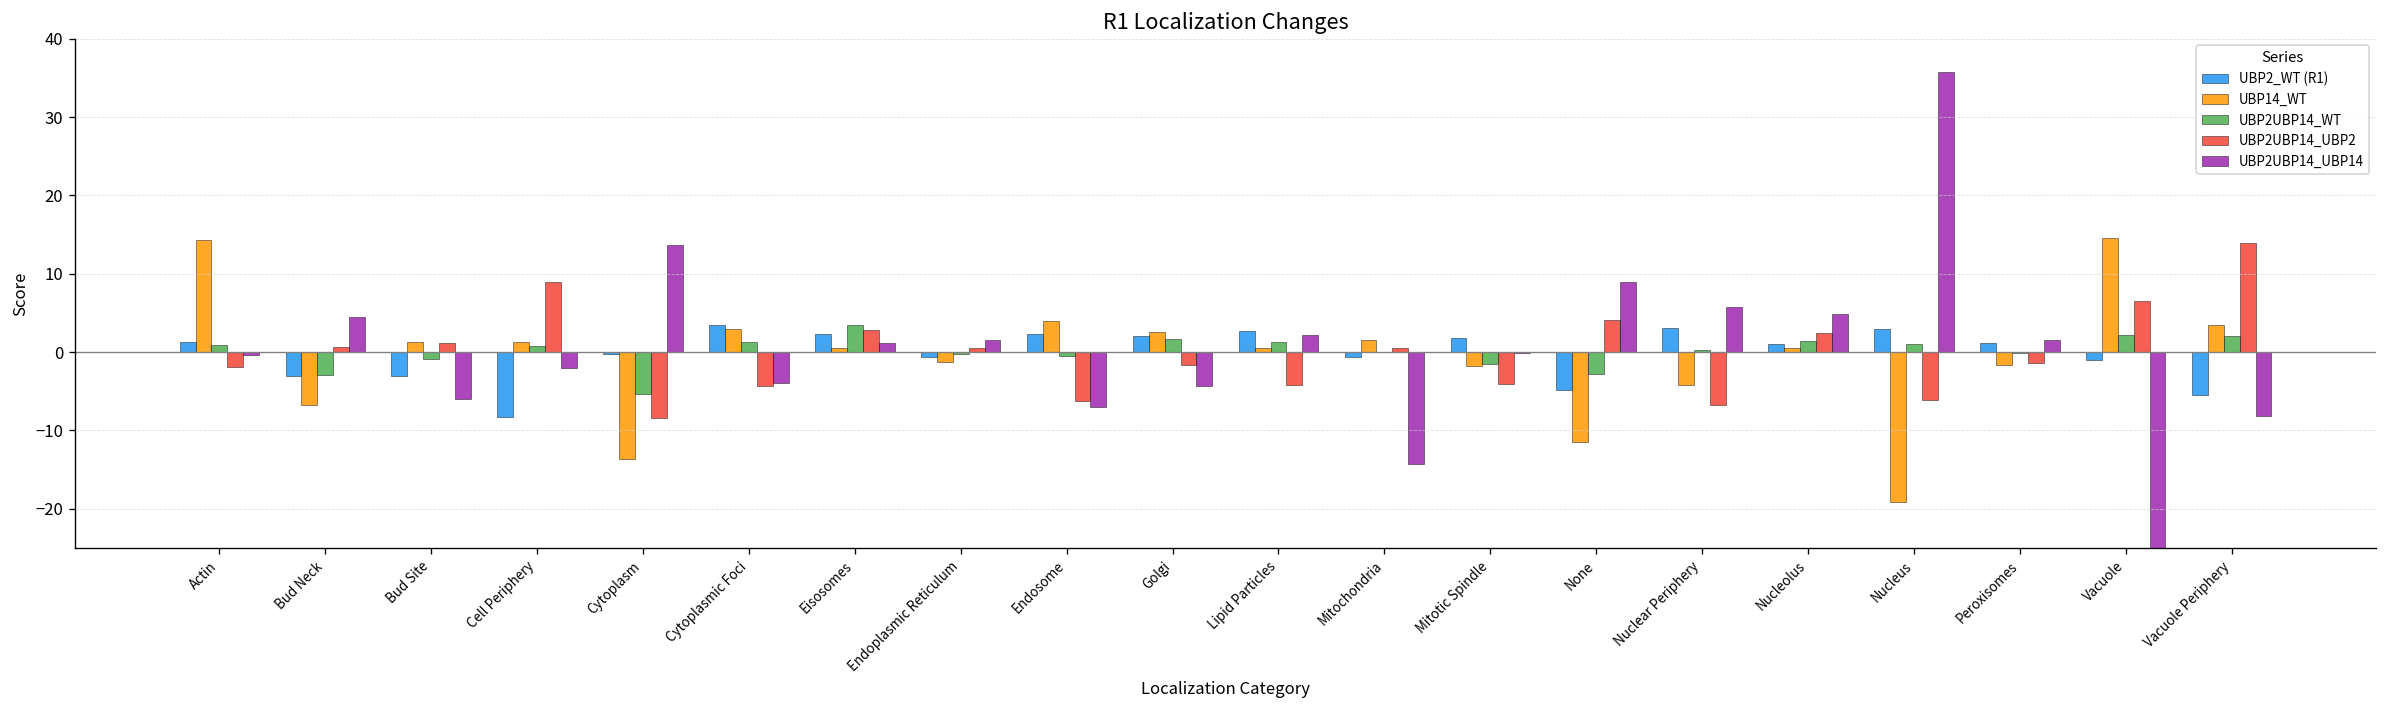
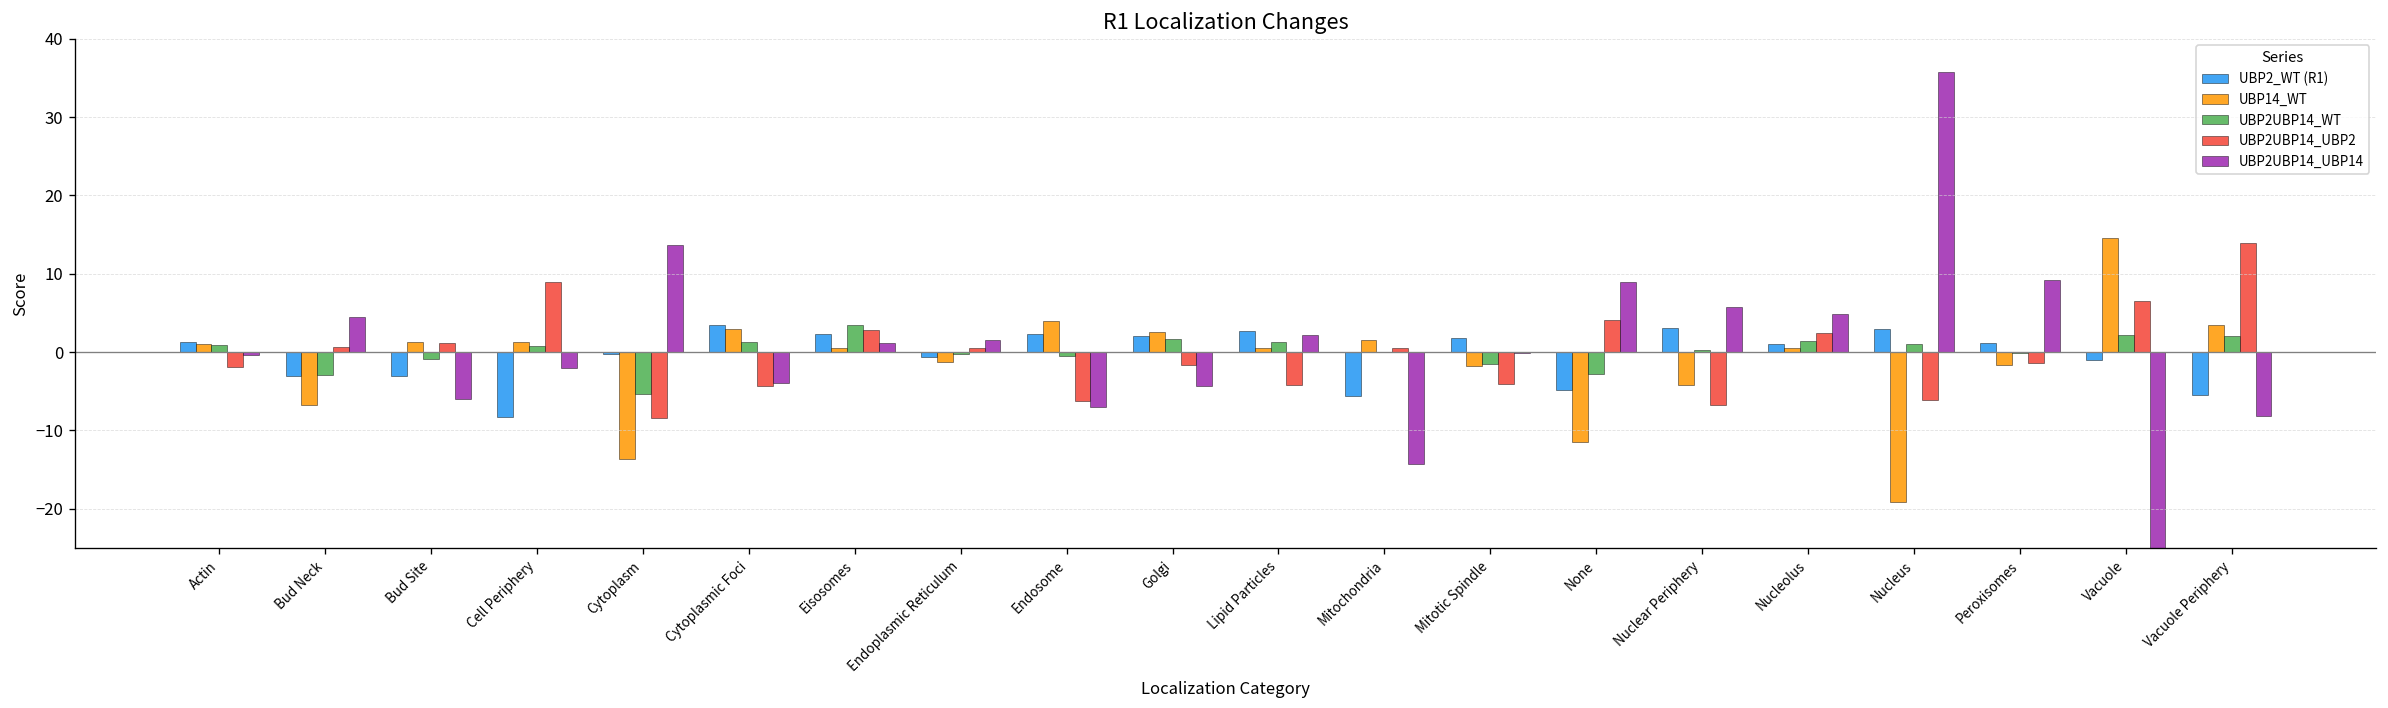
  {
    "UBP2_WT (R1)": {
      "Actin": 1,
      "Bud Neck": -3,
      "Bud Site": -3,
      "Cell Periphery": -8,
      "Cytoplasmic Foci": 3,
      "Eisosomes": 2,
      "Endoplasmic Reticulum": -1,
      "Endosome": 2,
      "Golgi": 2,
      "Lipid Particles": 3,
-     "Mitochondria": -1,
+     "Mitochondria": -6,
      "Mitotic Spindle": 2,
      "None": -5,
      "Nuclear Periphery": 3,
      "Nucleolus": 1,
      "Nucleus": 3,
      "Peroxisomes": 1,
      "Vacuole": -1,
      "Vacuole Periphery": -6
    },
    "UBP14_WT": {
-     "Actin": 14,
+     "Actin": 1,
      "Bud Neck": -7,
      "Bud Site": 1,
      "Cell Periphery": 1,
      "Cytoplasm": -14,
      "Cytoplasmic Foci": 3,
      "Eisosomes": 0,
      "Endoplasmic Reticulum": -1,
      "Endosome": 4,
      "Golgi": 3,
      "Lipid Particles": 1,
      "Mitochondria": 2,
      "Mitotic Spindle": -2,
      "None": -11,
      "Nuclear Periphery": -4,
      "Nucleolus": 1,
      "Nucleus": -19,
      "Peroxisomes": -2,
      "Vacuole": 15,
      "Vacuole Periphery": 4
    },
    "UBP2UBP14_WT": {
      "Actin": 1,
      "Bud Neck": -3,
      "Bud Site": -1,
      "Cell Periphery": 1,
      "Cytoplasm": -5,
      "Cytoplasmic Foci": 1,
      "Eisosomes": 3,
      "Endosome": 0,
      "Golgi": 2,
      "Lipid Particles": 1,
      "Mitotic Spindle": -2,
      "None": -3,
      "Nucleolus": 1,
      "Nucleus": 1,
      "Vacuole": 2,
      "Vacuole Periphery": 2
    },
    "UBP2UBP14_UBP2": {
      "Actin": -2,
      "Bud Neck": 1,
      "Bud Site": 1,
      "Cell Periphery": 9,
      "Cytoplasm": -8,
      "Cytoplasmic Foci": -4,
      "Eisosomes": 3,
      "Endoplasmic Reticulum": 1,
      "Endosome": -6,
      "Golgi": -2,
      "Lipid Particles": -4,
      "Mitochondria": 1,
      "Mitotic Spindle": -4,
      "None": 4,
      "Nuclear Periphery": -7,
      "Nucleolus": 2,
      "Nucleus": -6,
      "Peroxisomes": -1,
      "Vacuole": 6,
      "Vacuole Periphery": 14
    },
    "UBP2UBP14_UBP14": {
      "Actin": 0,
      "Bud Neck": 5,
      "Bud Site": -6,
      "Cell Periphery": -2,
      "Cytoplasm": 14,
      "Cytoplasmic Foci": -4,
      "Eisosomes": 1,
      "Endoplasmic Reticulum": 2,
      "Endosome": -7,
      "Golgi": -4,
      "Lipid Particles": 2,
      "Mitochondria": -14,
      "None": 9,
      "Nuclear Periphery": 6,
      "Nucleolus": 5,
      "Nucleus": 36,
-     "Peroxisomes": 2,
+     "Peroxisomes": 9,
      "Vacuole Periphery": -8
    }
  }
